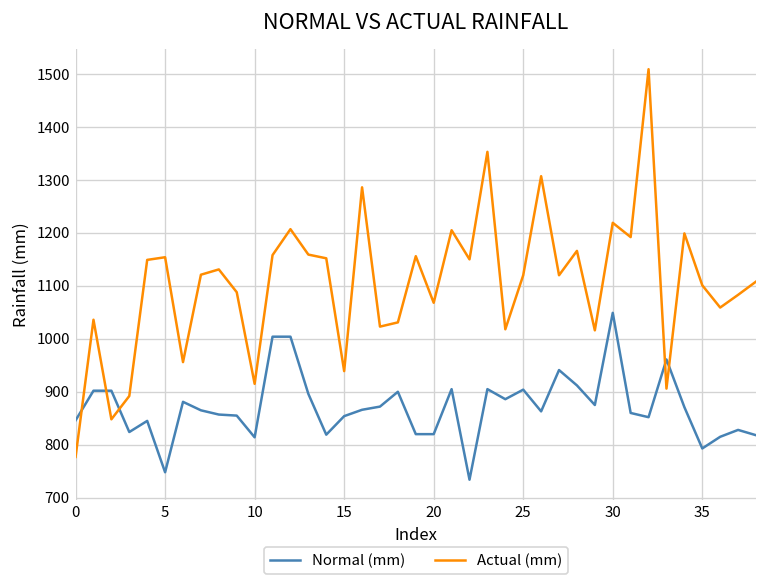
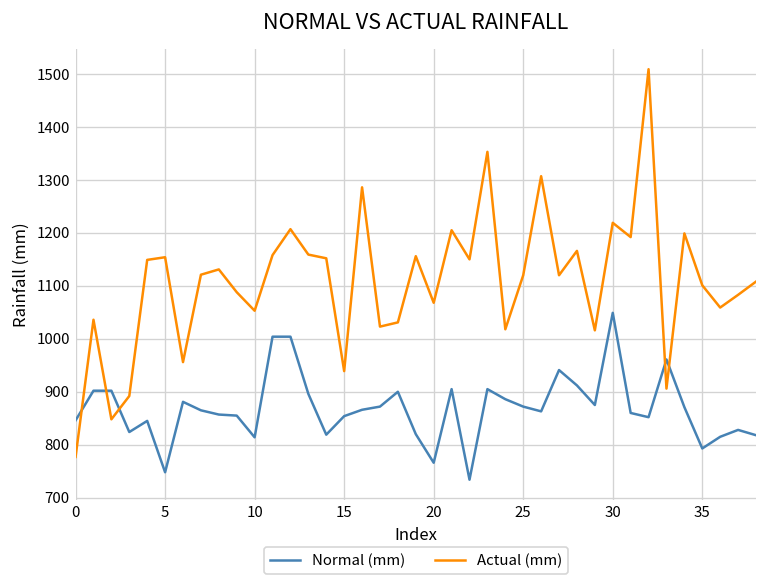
  {
    "Normal (mm)": {
      "0": 850,
      "5": 750,
      "10": 810,
      "15": 850,
-     "20": 820,
-     "25": 900,
+     "20": 770,
+     "25": 870,
      "30": 1050,
      "35": 790
    },
    "Actual (mm)": {
      "0": 780,
      "5": 1150,
-     "10": 920,
+     "10": 1050,
      "15": 940,
      "20": 1070,
      "25": 1120,
      "30": 1220,
      "35": 1100
    }
  }
